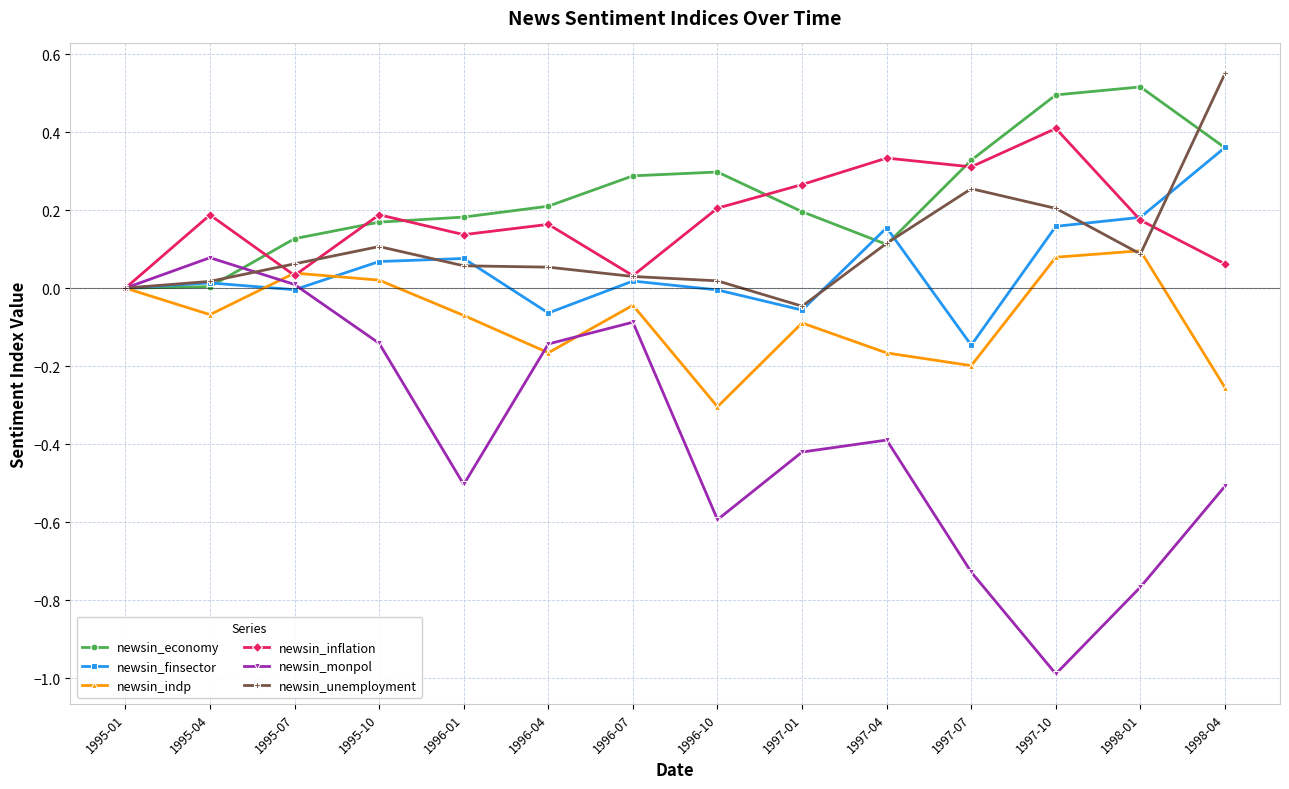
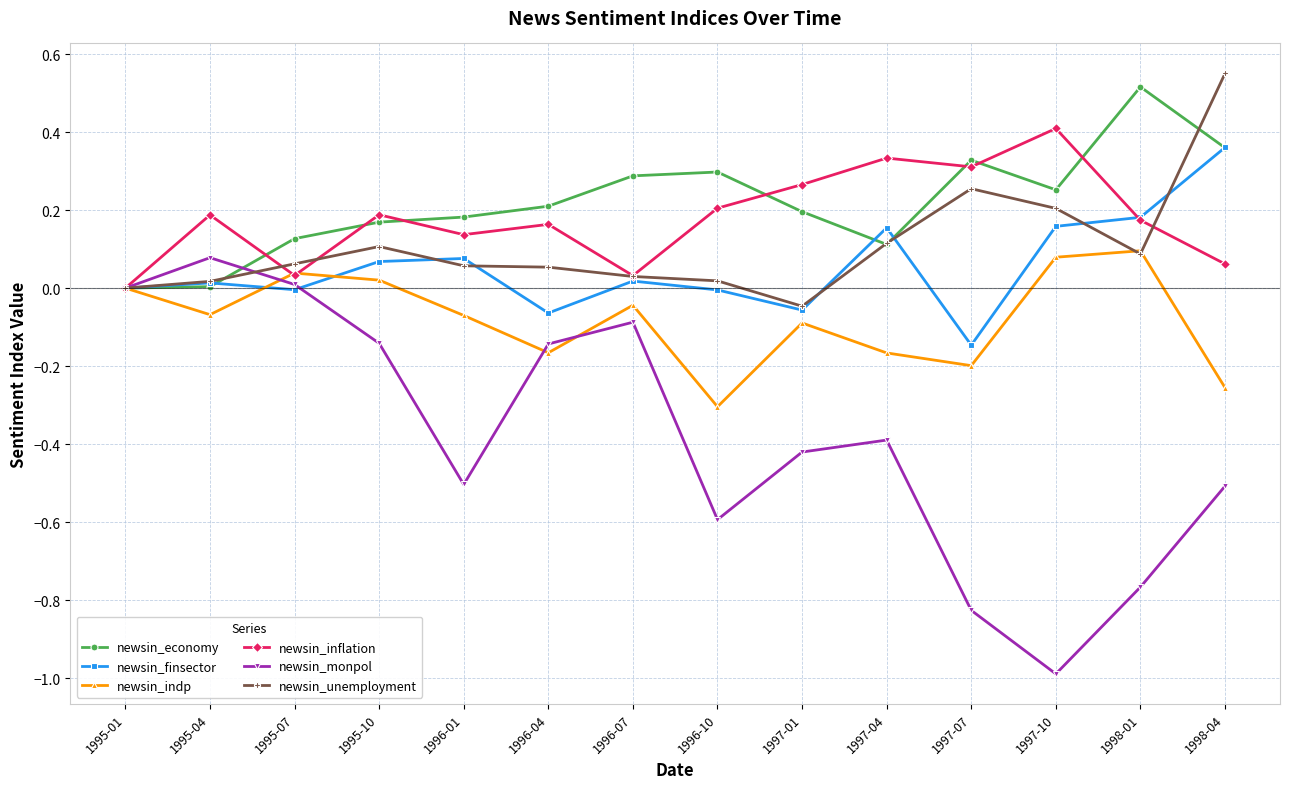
  {
    "newsin_economy": {
      "1995-04": 0.00,
      "1995-07": 0.13,
      "1995-10": 0.17,
      "1996-01": 0.18,
      "1996-04": 0.21,
      "1996-07": 0.29,
      "1996-10": 0.30,
      "1997-01": 0.20,
      "1997-07": 0.33,
-     "1997-10": 0.50,
+     "1997-10": 0.25,
      "1998-01": 0.52
    },
    "newsin_finsector": {
      "1995-07": 0.00,
      "1995-10": 0.07,
      "1996-01": 0.08,
      "1996-04": -0.06,
      "1996-07": 0.02,
      "1996-10": 0.00,
      "1997-01": -0.06,
      "1997-04": 0.15,
      "1997-07": -0.15,
      "1997-10": 0.16,
      "1998-01": 0.18
    },
    "newsin_indp": {
      "1995-04": -0.07,
      "1995-10": 0.02,
      "1996-01": -0.07,
      "1996-04": -0.17,
      "1996-07": -0.04,
      "1996-10": -0.30,
      "1997-01": -0.09,
      "1997-04": -0.17,
      "1997-07": -0.20,
      "1997-10": 0.08,
      "1998-01": 0.10,
      "1998-04": -0.26
    },
    "newsin_inflation": {
      "1995-04": 0.19,
      "1995-10": 0.19,
      "1996-01": 0.14,
      "1996-04": 0.16,
      "1996-10": 0.20,
      "1997-01": 0.27,
      "1997-04": 0.33,
      "1997-07": 0.31,
      "1997-10": 0.41,
      "1998-01": 0.17,
      "1998-04": 0.06
    },
    "newsin_monpol": {
      "1995-04": 0.08,
      "1995-07": 0.01,
      "1995-10": -0.14,
      "1996-01": -0.50,
      "1996-04": -0.14,
      "1996-07": -0.09,
      "1996-10": -0.59,
      "1997-01": -0.42,
      "1997-04": -0.39,
-     "1997-07": -0.73,
+     "1997-07": -0.83,
      "1997-10": -0.99,
      "1998-01": -0.77,
      "1998-04": -0.51
    },
    "newsin_unemployment": {
      "1995-07": 0.06,
      "1995-10": 0.11,
      "1996-01": 0.06,
      "1996-04": 0.05,
      "1996-10": 0.02,
      "1997-01": -0.05,
      "1997-07": 0.25,
      "1997-10": 0.20,
      "1998-01": 0.09,
      "1998-04": 0.55
    }
  }
